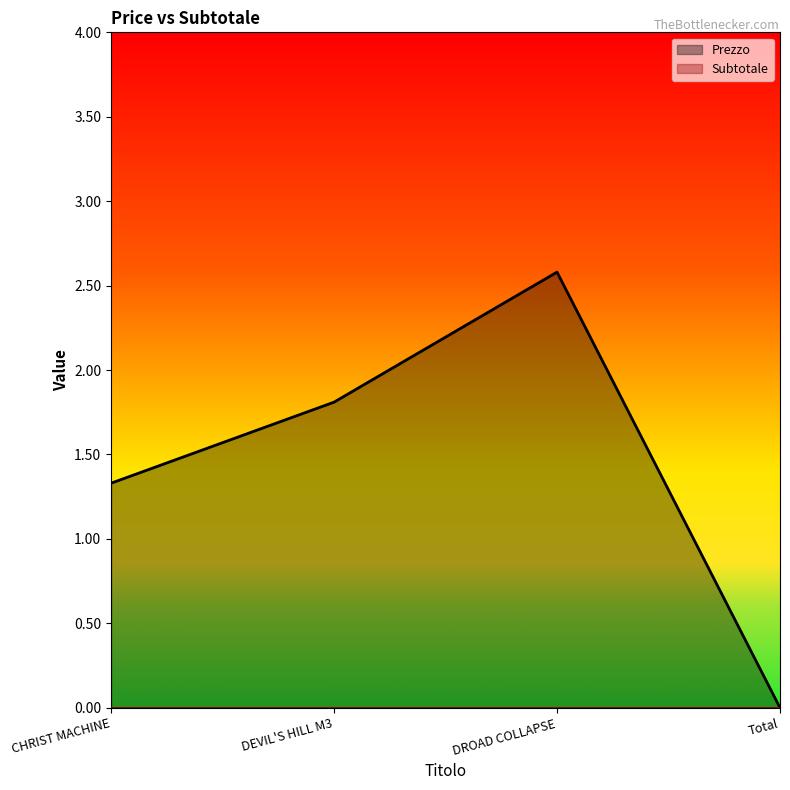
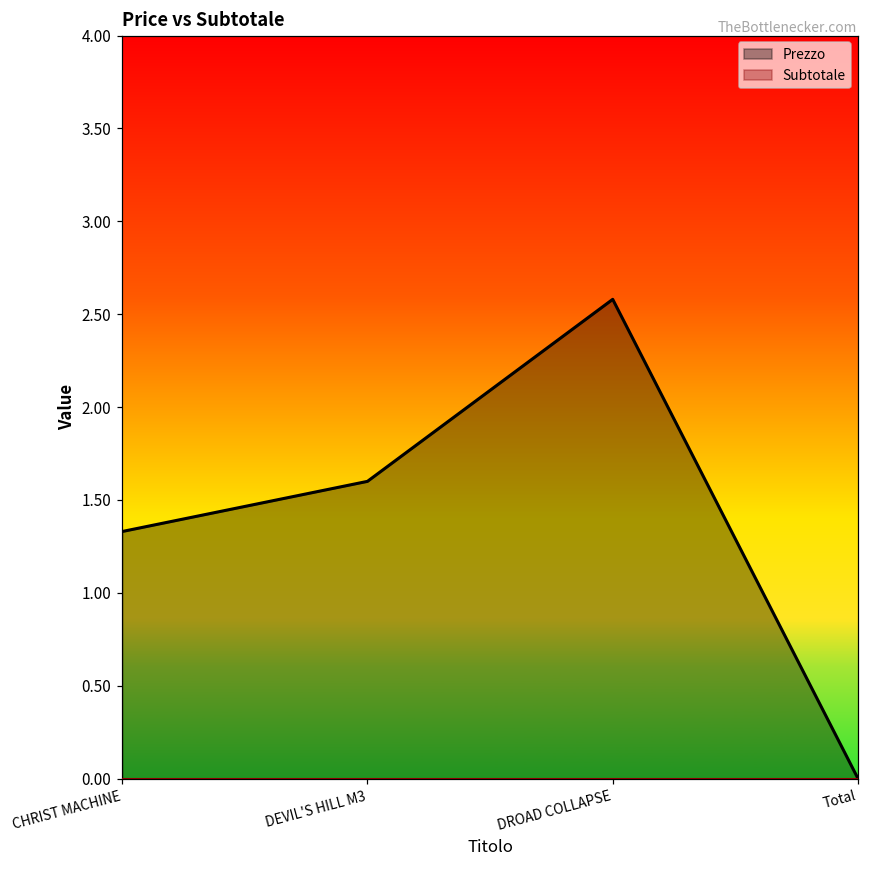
  {
    "Prezzo": {
      "CHRIST MACHINE": 1.33,
-     "DEVIL'S HILL M3": 1.81,
+     "DEVIL'S HILL M3": 1.60,
      "DROAD COLLAPSE": 2.58
    },
    "Subtotale": {
      "CHRIST MACHINE": 0.00,
      "DEVIL'S HILL M3": 0.00,
      "DROAD COLLAPSE": 0.00
    }
  }
